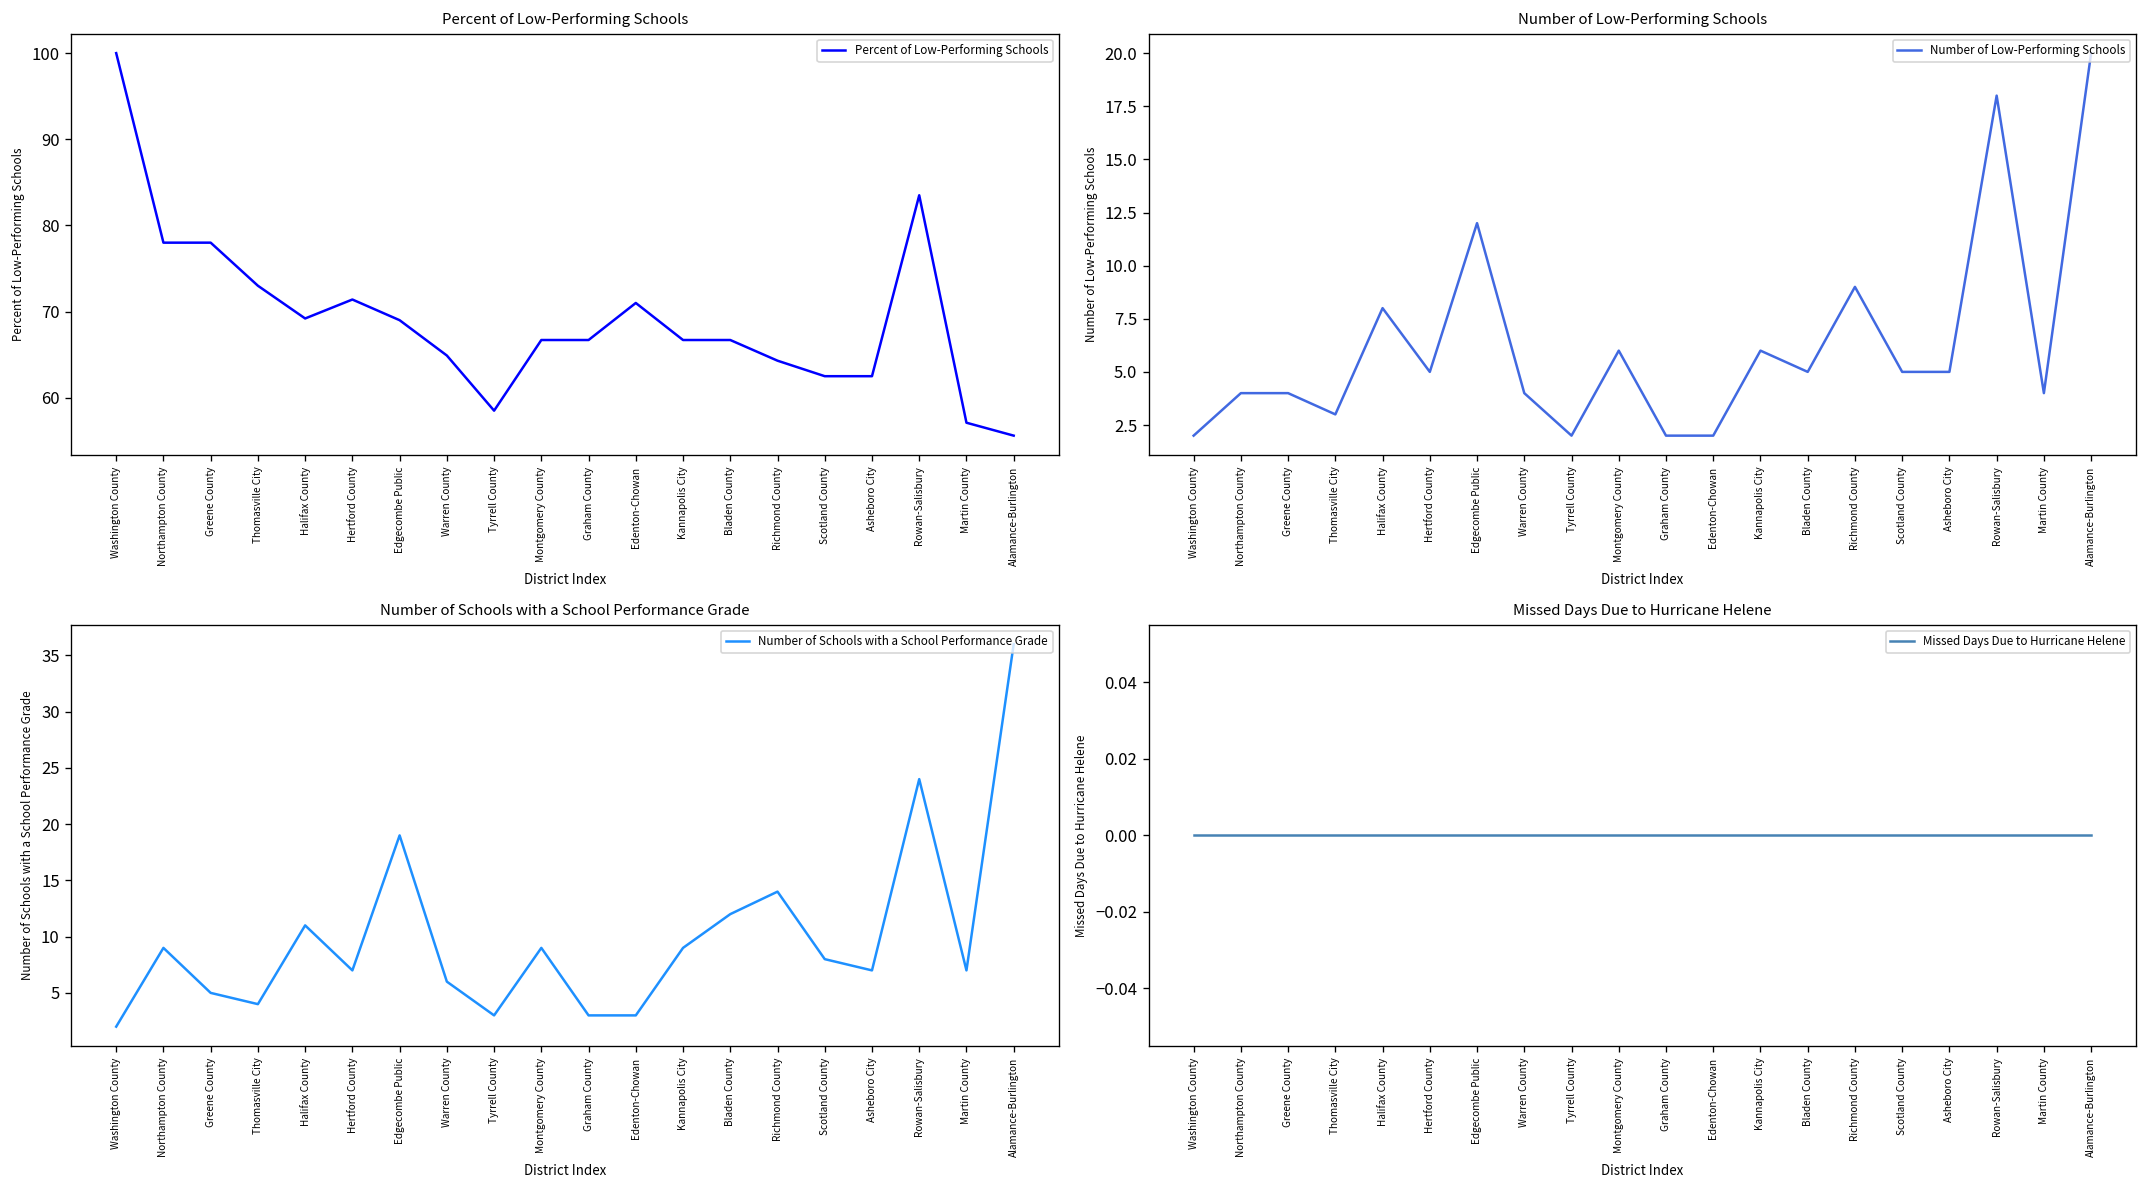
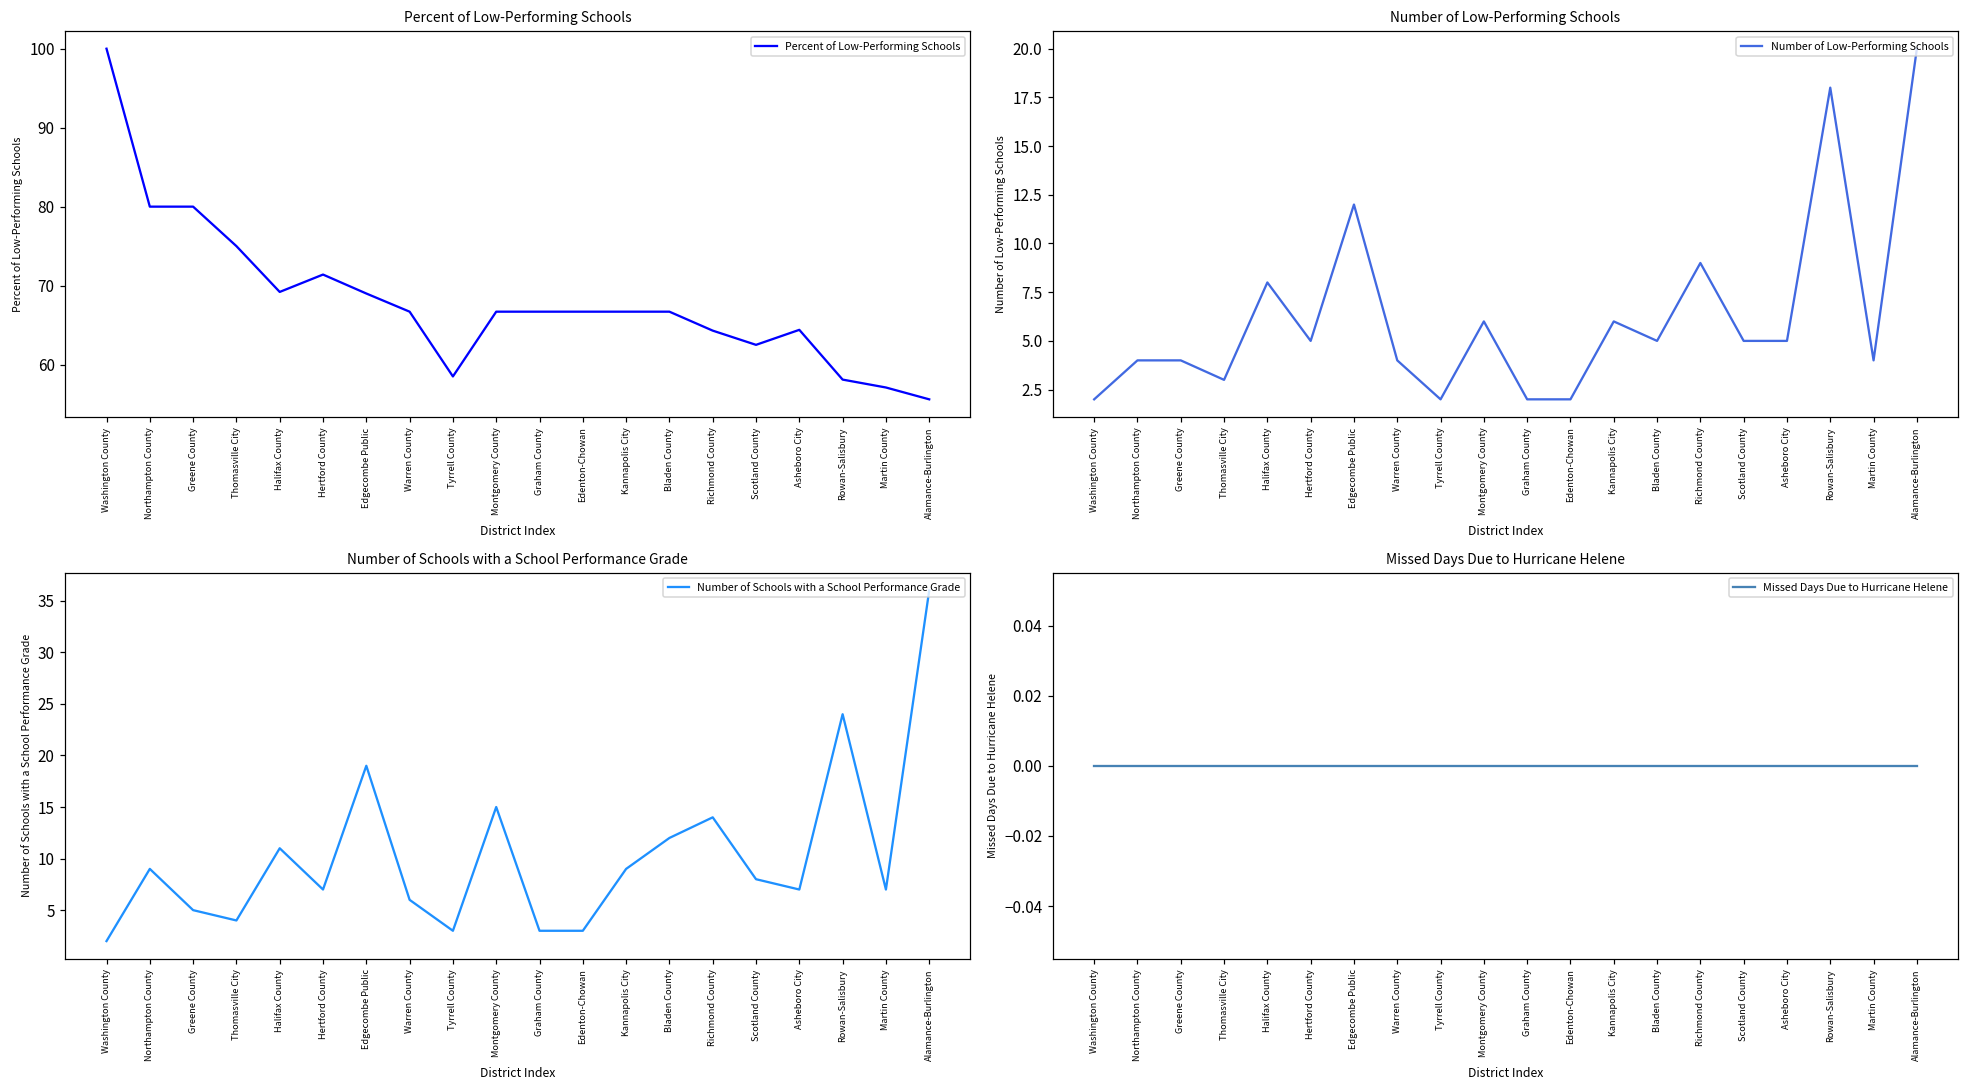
  {
    "Percent of Low-Performing Schools": {
      "Washington County": 100,
-     "Northampton County": 78,
-     "Greene County": 78,
-     "Thomasville City": 73,
+     "Northampton County": 80,
+     "Greene County": 80,
+     "Thomasville City": 75,
      "Halifax County": 69,
      "Hertford County": 71,
      "Edgecombe Public": 69,
-     "Warren County": 65,
+     "Warren County": 67,
      "Tyrrell County": 59,
      "Montgomery County": 67,
      "Graham County": 67,
-     "Edenton-Chowan": 71,
+     "Edenton-Chowan": 67,
      "Kannapolis City": 67,
      "Bladen County": 67,
      "Richmond County": 64,
      "Scotland County": 63,
-     "Asheboro City": 63,
-     "Rowan-Salisbury": 84,
+     "Asheboro City": 64,
+     "Rowan-Salisbury": 58,
      "Martin County": 57,
      "Alamance-Burlington": 56
    },
    "Number of Low-Performing Schools": {
      "Washington County": 2.0,
      "Northampton County": 4.0,
      "Greene County": 4.0,
      "Thomasville City": 3.0,
      "Halifax County": 8.0,
      "Hertford County": 5.0,
      "Edgecombe Public": 12.0,
      "Warren County": 4.0,
      "Tyrrell County": 2.0,
      "Montgomery County": 6.0,
      "Graham County": 2.0,
      "Edenton-Chowan": 2.0,
      "Kannapolis City": 6.0,
      "Bladen County": 5.0,
      "Richmond County": 9.0,
      "Scotland County": 5.0,
      "Asheboro City": 5.0,
      "Rowan-Salisbury": 18.0,
      "Martin County": 4.0
    },
    "Number of Schools with a School Performance Grade": {
      "Washington County": 2,
      "Northampton County": 9,
      "Greene County": 5,
      "Thomasville City": 4,
      "Halifax County": 11,
      "Hertford County": 7,
      "Edgecombe Public": 19,
      "Warren County": 6,
      "Tyrrell County": 3,
-     "Montgomery County": 9,
+     "Montgomery County": 15,
      "Graham County": 3,
      "Edenton-Chowan": 3,
      "Kannapolis City": 9,
      "Bladen County": 12,
      "Richmond County": 14,
      "Scotland County": 8,
      "Asheboro City": 7,
      "Rowan-Salisbury": 24,
      "Martin County": 7
    },
    "Missed Days Due to Hurricane Helene": {
      "Washington County": 0.000,
      "Northampton County": 0.000,
      "Greene County": 0.000,
      "Thomasville City": 0.000,
      "Halifax County": 0.000,
      "Hertford County": 0.000,
      "Edgecombe Public": 0.000,
      "Warren County": 0.000,
      "Tyrrell County": 0.000,
      "Montgomery County": 0.000,
      "Graham County": 0.000,
      "Edenton-Chowan": 0.000,
      "Kannapolis City": 0.000,
      "Bladen County": 0.000,
      "Richmond County": 0.000,
      "Scotland County": 0.000,
      "Asheboro City": 0.000,
      "Rowan-Salisbury": 0.000,
      "Martin County": 0.000,
      "Alamance-Burlington": 0.000
    }
  }
